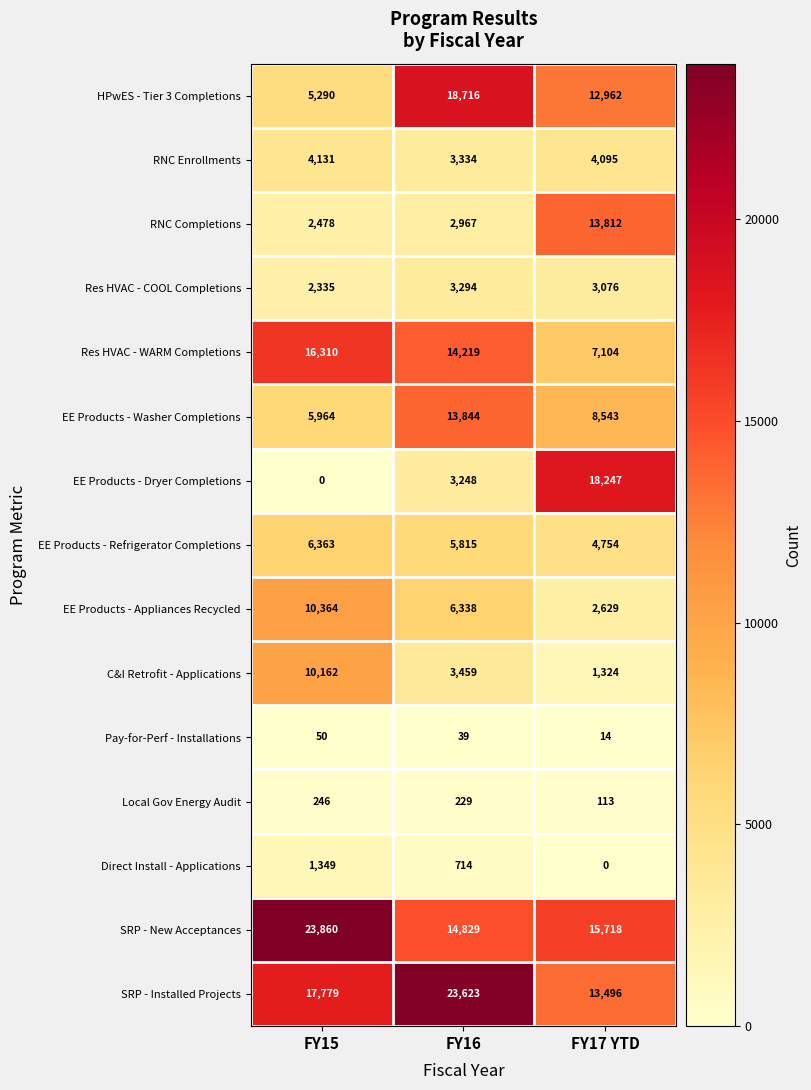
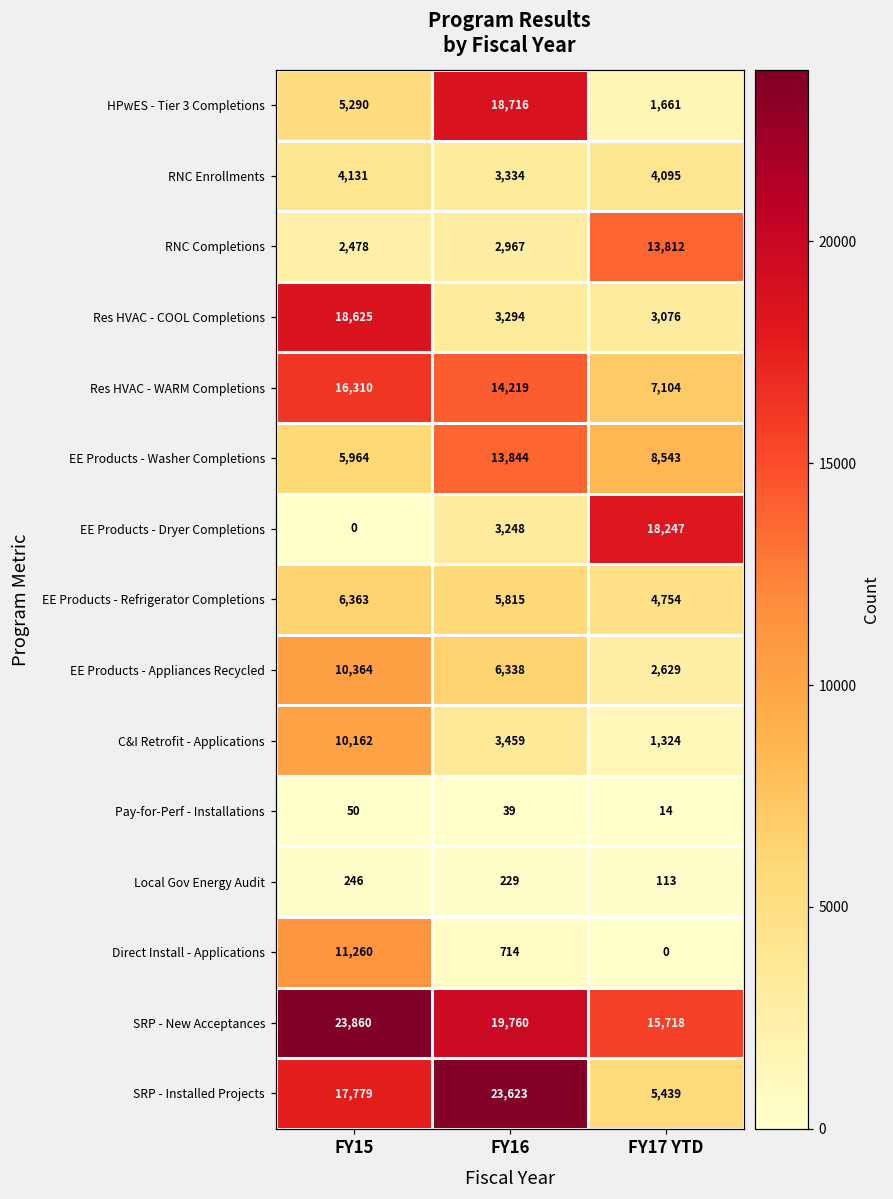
  {
    "HPwES - Tier 3 Completions": {
      "FY15": "5,290",
      "FY16": "18,716",
-     "FY17 YTD": "12,962"
+     "FY17 YTD": "1,661"
    },
    "RNC Enrollments": {
      "FY15": "4,131",
      "FY16": "3,334",
      "FY17 YTD": "4,095"
    },
    "RNC Completions": {
      "FY15": "2,478",
      "FY16": "2,967",
      "FY17 YTD": "13,812"
    },
    "Res HVAC - COOL Completions": {
-     "FY15": "2,335",
+     "FY15": "18,625",
      "FY16": "3,294",
      "FY17 YTD": "3,076"
    },
    "Res HVAC - WARM Completions": {
      "FY15": "16,310",
      "FY16": "14,219",
      "FY17 YTD": "7,104"
    },
    "EE Products - Washer Completions": {
      "FY15": "5,964",
      "FY16": "13,844",
      "FY17 YTD": "8,543"
    },
    "EE Products - Dryer Completions": {
      "FY15": "0",
      "FY16": "3,248",
      "FY17 YTD": "18,247"
    },
    "EE Products - Refrigerator Completions": {
      "FY15": "6,363",
      "FY16": "5,815",
      "FY17 YTD": "4,754"
    },
    "EE Products - Appliances Recycled": {
      "FY15": "10,364",
      "FY16": "6,338",
      "FY17 YTD": "2,629"
    },
    "C&I Retrofit - Applications": {
      "FY15": "10,162",
      "FY16": "3,459",
      "FY17 YTD": "1,324"
    },
    "Pay-for-Perf - Installations": {
      "FY15": "50",
      "FY16": "39",
      "FY17 YTD": "14"
    },
    "Local Gov Energy Audit": {
      "FY15": "246",
      "FY16": "229",
      "FY17 YTD": "113"
    },
    "Direct Install - Applications": {
-     "FY15": "1,349",
+     "FY15": "11,260",
      "FY16": "714",
      "FY17 YTD": "0"
    },
    "SRP - New Acceptances": {
      "FY15": "23,860",
-     "FY16": "14,829",
+     "FY16": "19,760",
      "FY17 YTD": "15,718"
    },
    "SRP - Installed Projects": {
      "FY15": "17,779",
      "FY16": "23,623",
-     "FY17 YTD": "13,496"
+     "FY17 YTD": "5,439"
    }
  }
